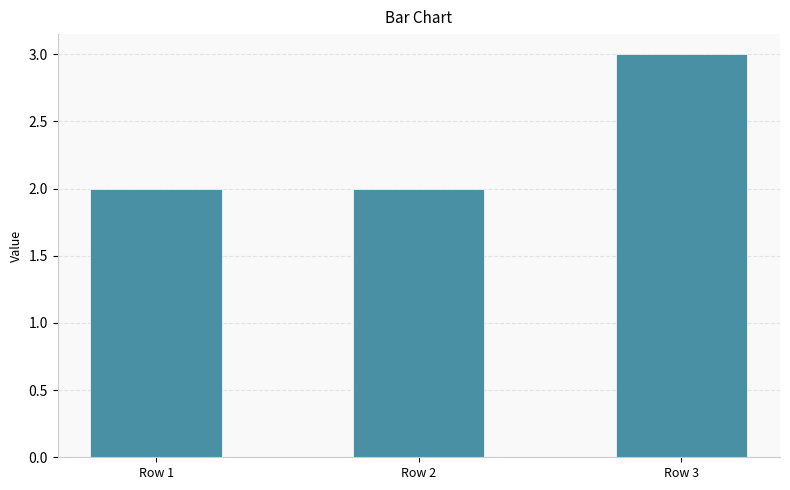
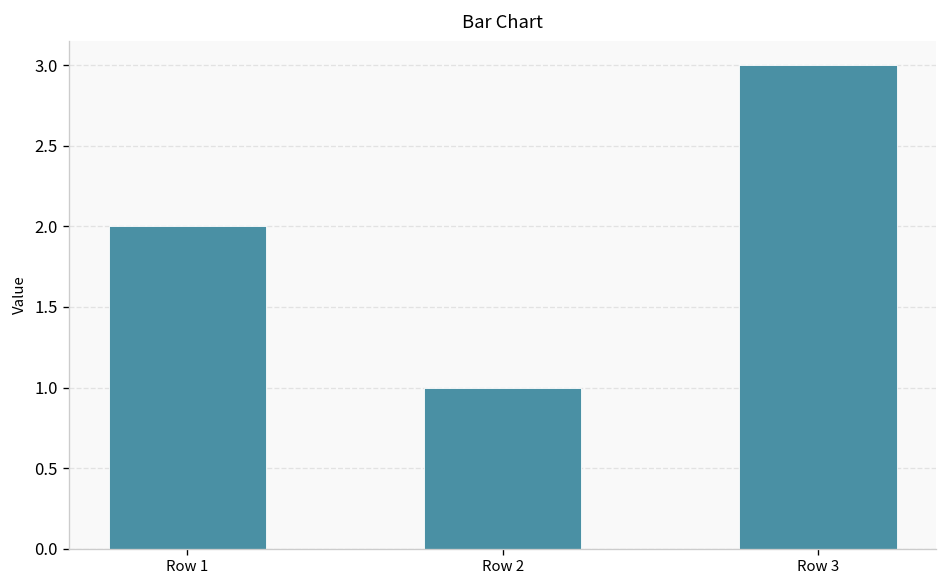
  {
    "Row 1": 2,
-   "Row 2": 2,
+   "Row 2": 1,
    "Row 3": 3
  }
